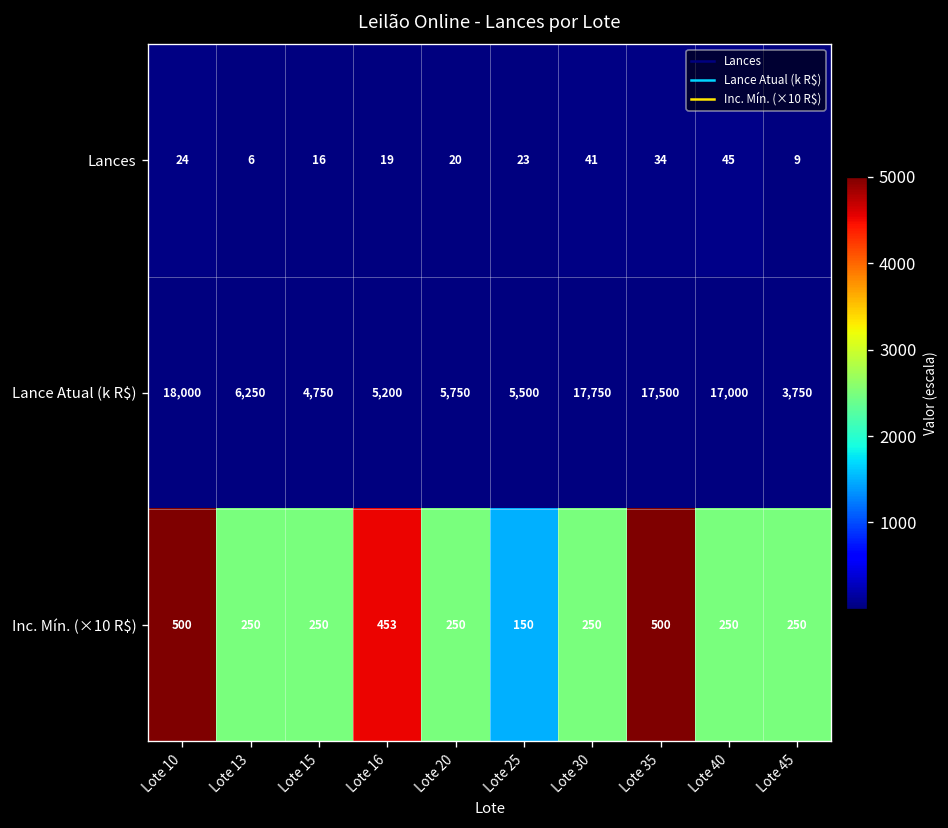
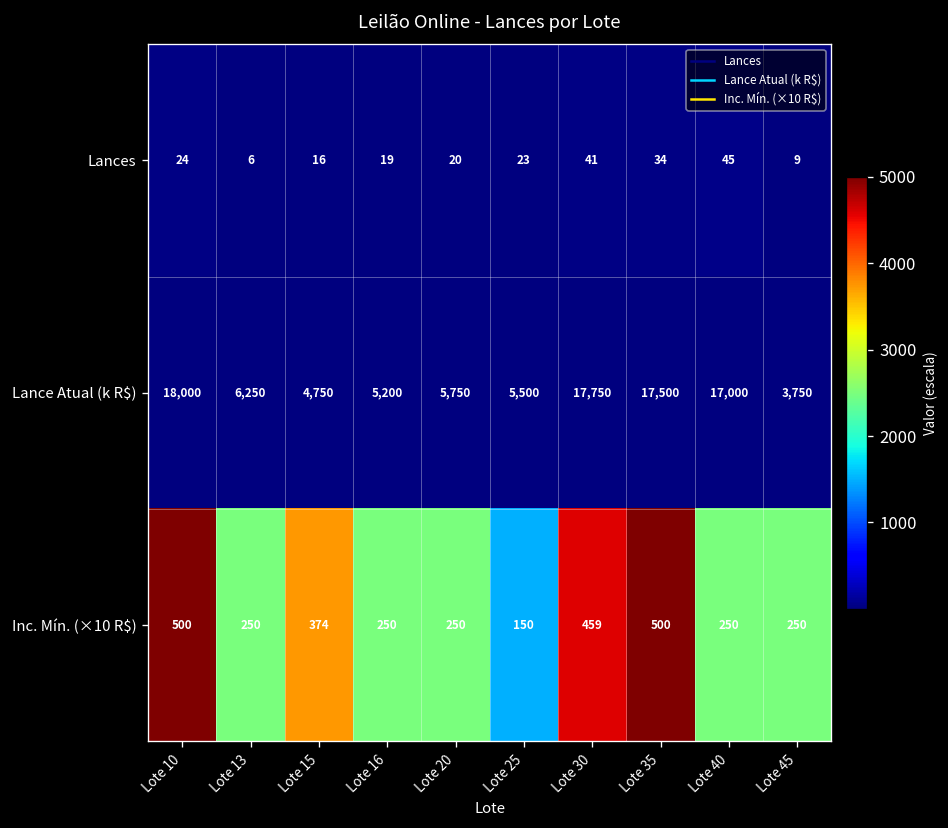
  {
    "Lances": {
      "Lote 10": "24",
      "Lote 13": "6",
      "Lote 15": "16",
      "Lote 16": "19",
      "Lote 20": "20",
      "Lote 25": "23",
      "Lote 30": "41",
      "Lote 35": "34",
      "Lote 40": "45",
      "Lote 45": "9"
    },
    "Lance Atual (k R$)": {
      "Lote 10": "18,000",
      "Lote 13": "6,250",
      "Lote 15": "4,750",
      "Lote 16": "5,200",
      "Lote 20": "5,750",
      "Lote 25": "5,500",
      "Lote 30": "17,750",
      "Lote 35": "17,500",
      "Lote 40": "17,000",
      "Lote 45": "3,750"
    },
    "Inc. Mín. (×10 R$)": {
      "Lote 10": "500",
      "Lote 13": "250",
-     "Lote 15": "250",
-     "Lote 16": "453",
+     "Lote 15": "374",
+     "Lote 16": "250",
      "Lote 20": "250",
      "Lote 25": "150",
-     "Lote 30": "250",
+     "Lote 30": "459",
      "Lote 35": "500",
      "Lote 40": "250",
      "Lote 45": "250"
    }
  }
